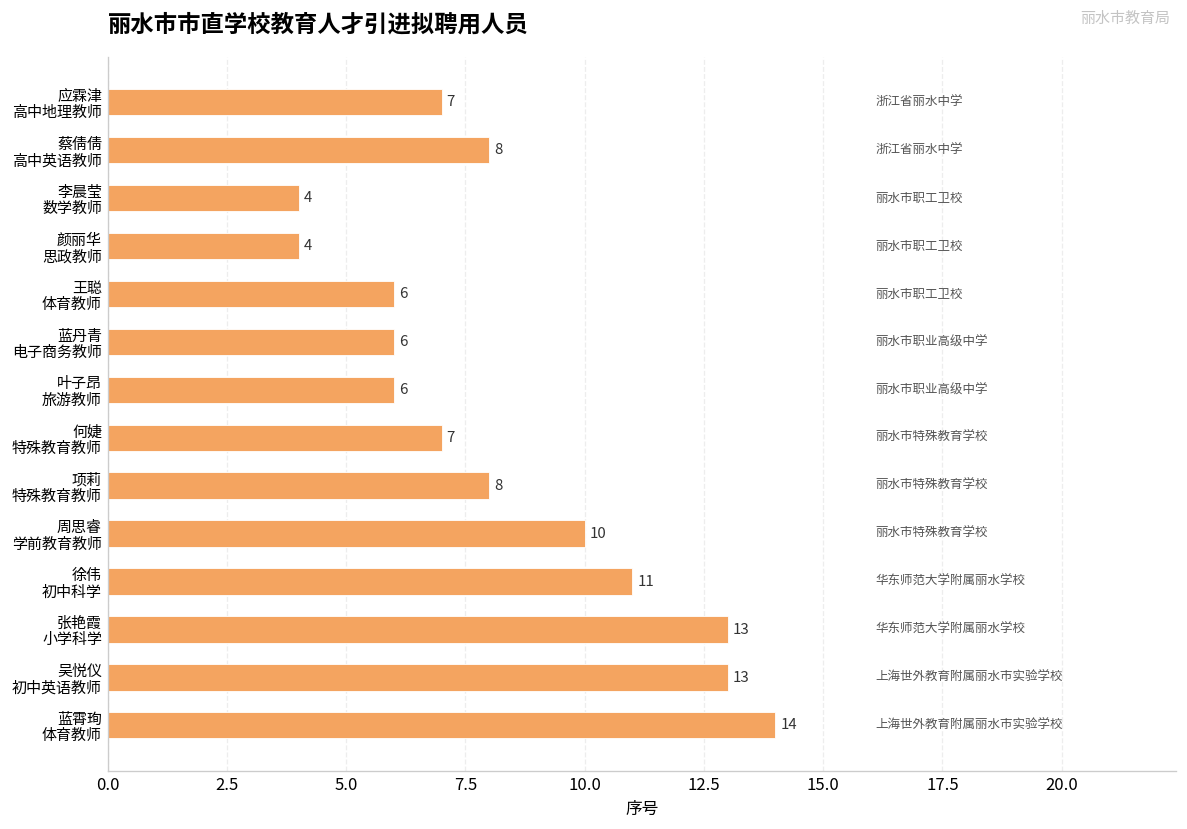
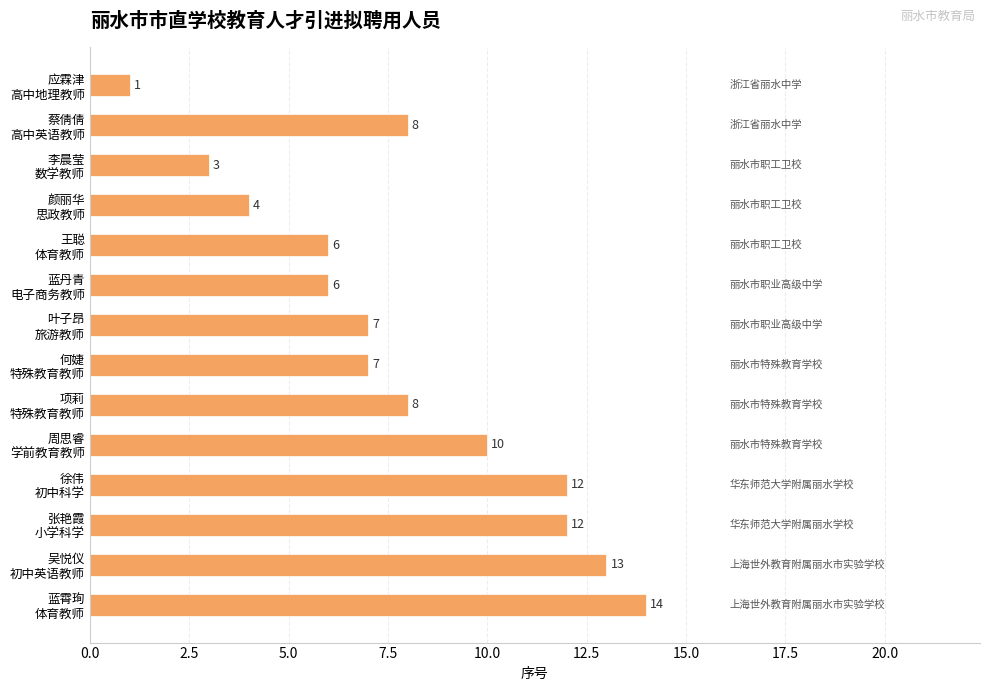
  {
-   "应霖津 高中地理教师": 7,
+   "应霖津 高中地理教师": 1,
    "蔡倩倩 高中英语教师": 8,
-   "李晨莹 数学教师": 4,
+   "李晨莹 数学教师": 3,
    "颜丽华 思政教师": 4,
    "王聪 体育教师": 6,
    "蓝丹青 电子商务教师": 6,
-   "叶子昂 旅游教师": 6,
+   "叶子昂 旅游教师": 7,
    "何婕 特殊教育教师": 7,
    "项莉 特殊教育教师": 8,
    "周思睿 学前教育教师": 10,
-   "徐伟 初中科学": 11,
-   "张艳霞 小学科学": 13,
+   "徐伟 初中科学": 12,
+   "张艳霞 小学科学": 12,
    "吴悦仪 初中英语教师": 13,
    "蓝霄珣 体育教师": 14
  }
